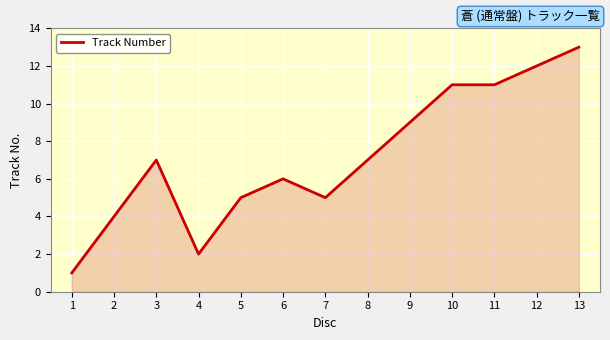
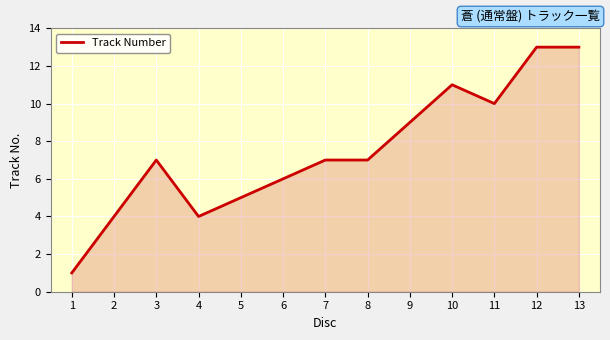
  {
    "1": 1,
    "2": 4,
    "3": 7,
-   "4": 2,
+   "4": 4,
    "5": 5,
    "6": 6,
-   "7": 5,
+   "7": 7,
    "8": 7,
    "9": 9,
    "10": 11,
-   "11": 11,
-   "12": 12,
+   "11": 10,
+   "12": 13,
    "13": 13
  }
